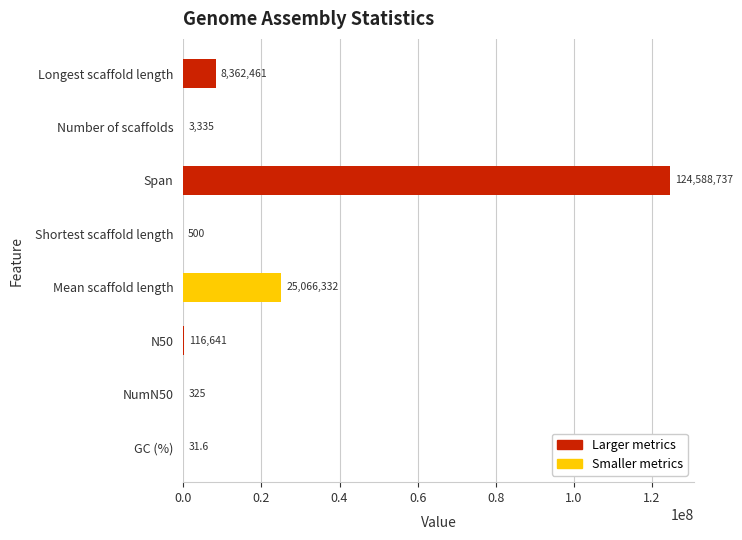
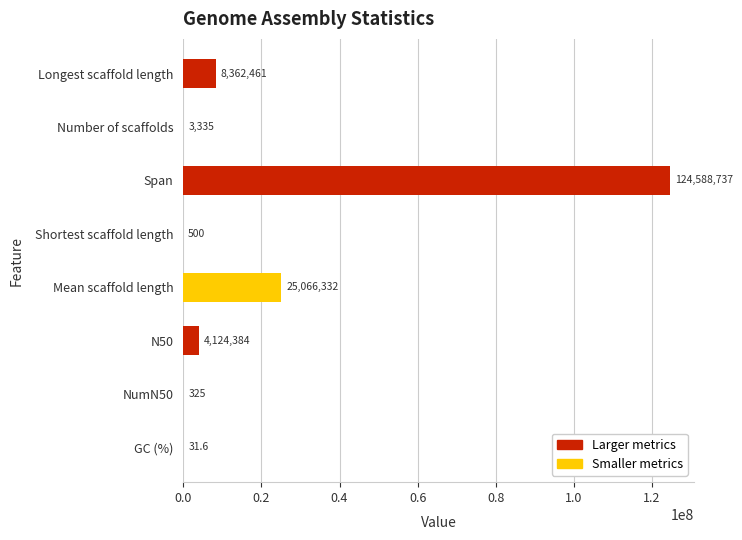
  {
    "Longest scaffold length": "8,362,461",
    "Number of scaffolds": "3,335",
    "Span": "124,588,737",
    "Shortest scaffold length": "500",
    "Mean scaffold length": "25,066,332",
-   "N50": "116,641",
+   "N50": "4,124,384",
    "NumN50": "325",
    "GC (%)": "31.6"
  }
